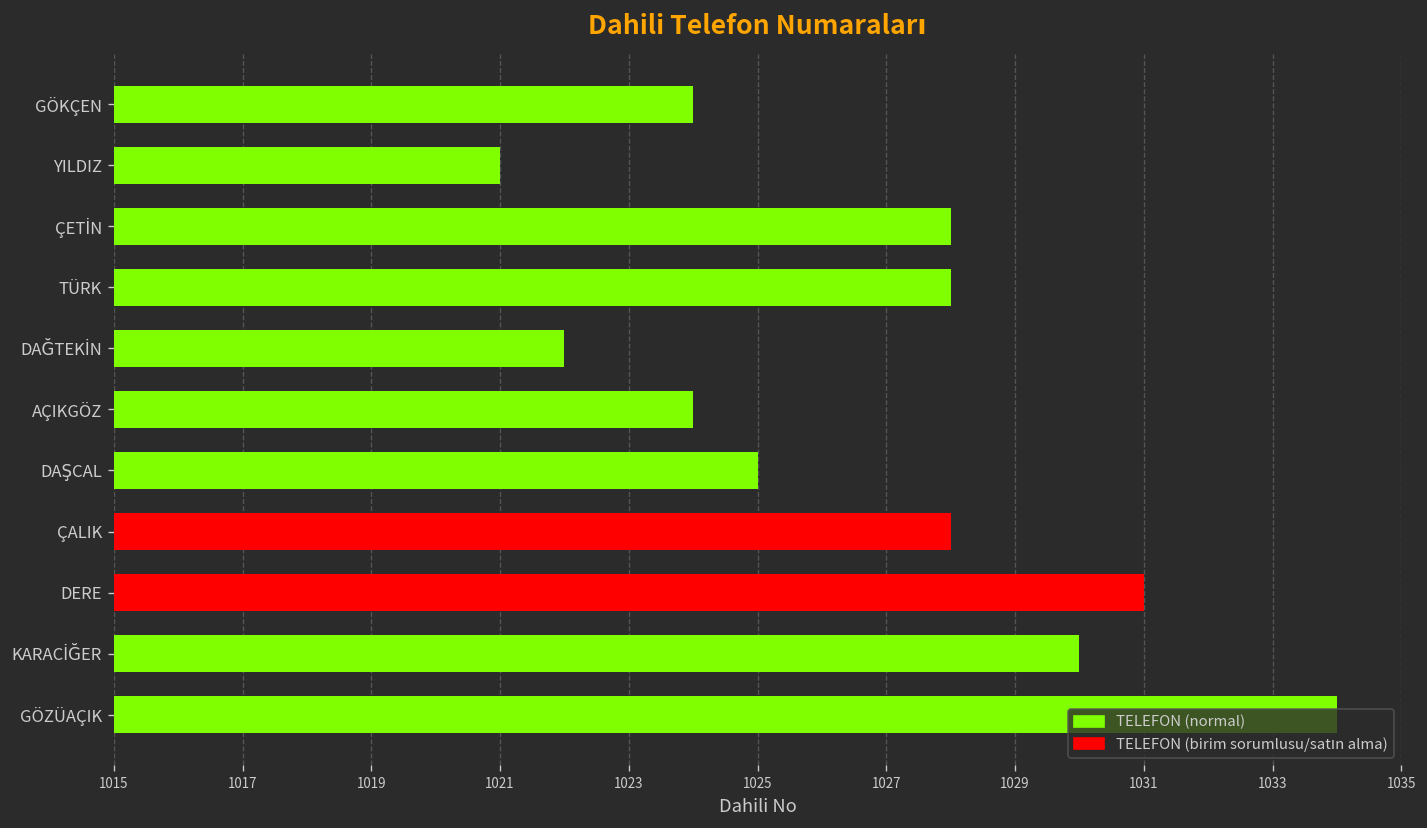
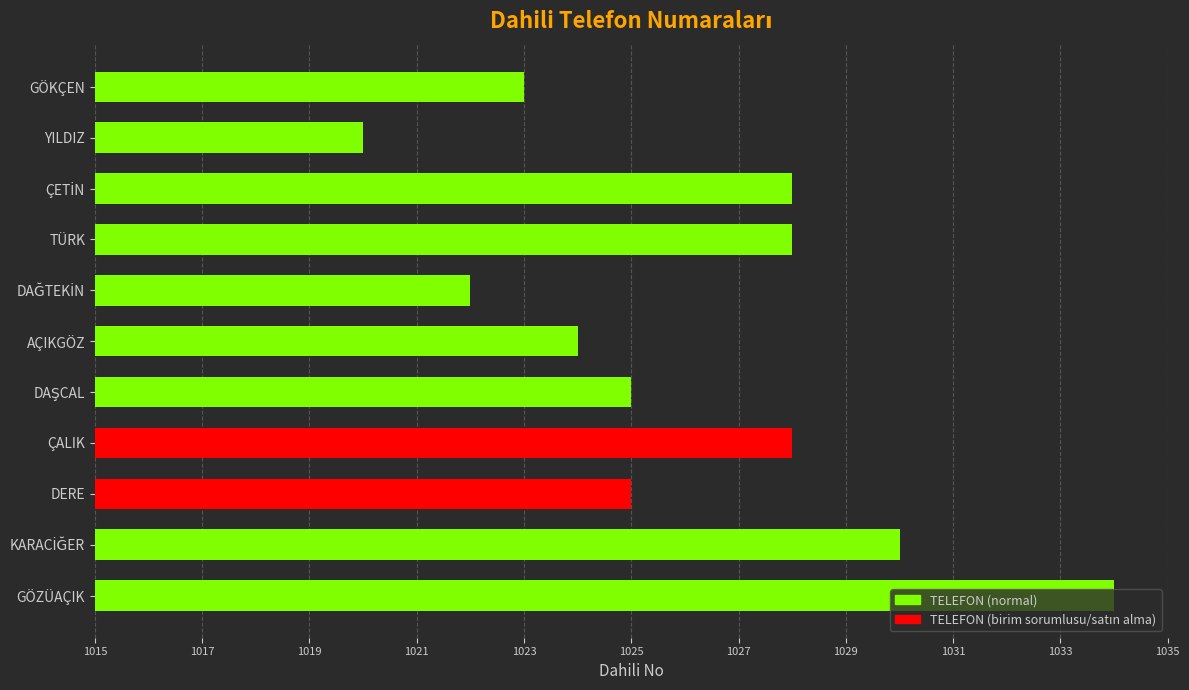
  {
-   "GÖKÇEN": 1024,
-   "YILDIZ": 1021,
+   "GÖKÇEN": 1023,
+   "YILDIZ": 1020,
    "ÇETİN": 1028,
    "TÜRK": 1028,
    "DAĞTEKİN": 1022,
    "AÇIKGÖZ": 1024,
    "DAŞCAL": 1025,
    "ÇALIK": 1028,
-   "DERE": 1031,
+   "DERE": 1025,
    "KARACİĞER": 1030
  }
